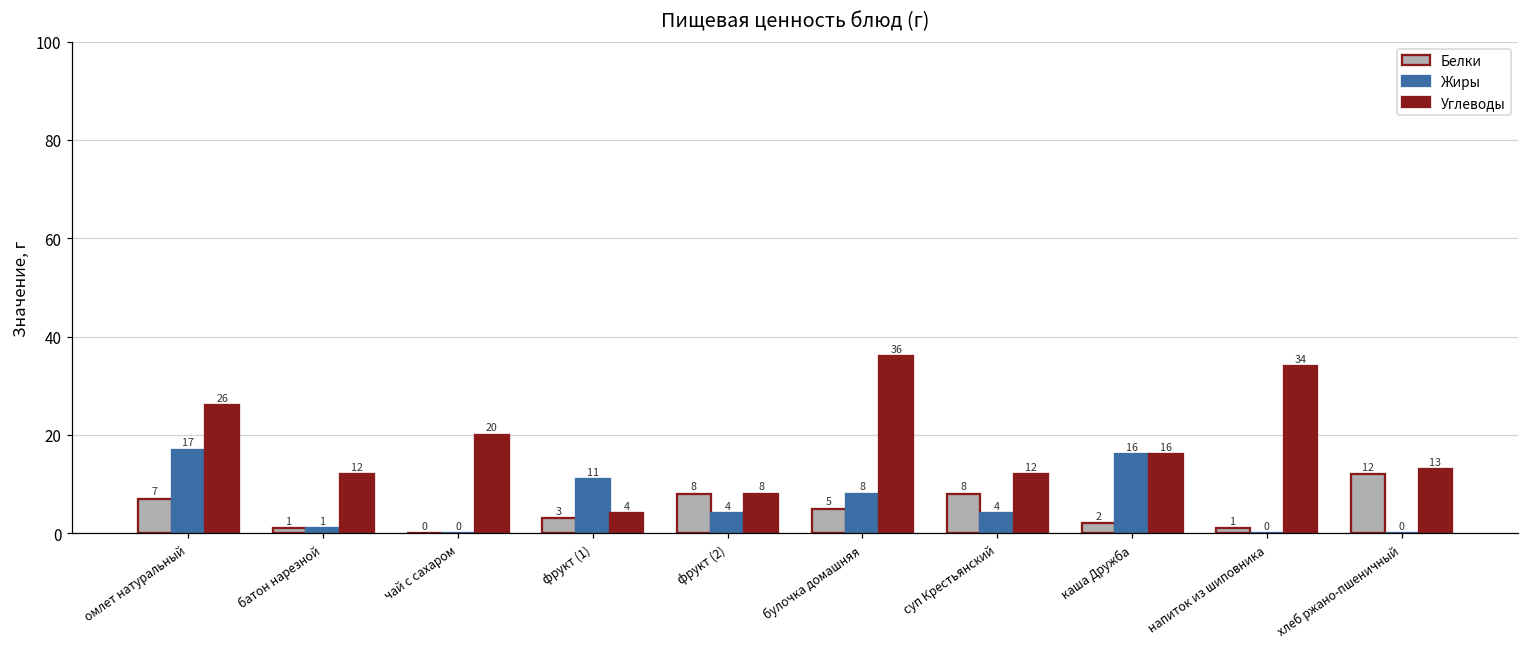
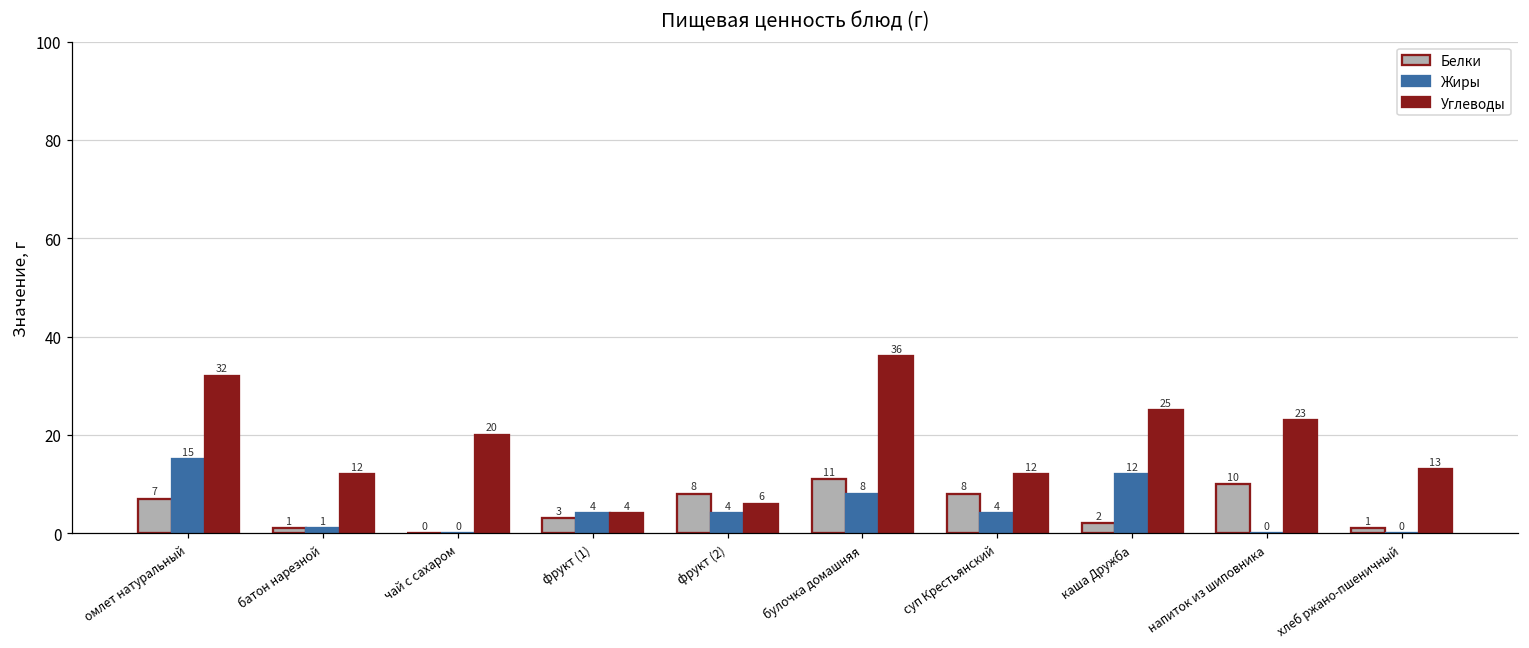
  {
    "Белки": {
      "омлет натуральный": 7,
      "батон нарезной": 1,
      "чай с сахаром": 0,
      "фрукт (1)": 3,
      "фрукт (2)": 8,
-     "булочка домашняя": 5,
+     "булочка домашняя": 11,
      "суп Крестьянский": 8,
      "каша Дружба": 2,
-     "напиток из шиповника": 1,
-     "хлеб ржано-пшеничный": 12
+     "напиток из шиповника": 10,
+     "хлеб ржано-пшеничный": 1
    },
    "Жиры": {
-     "омлет натуральный": 17,
+     "омлет натуральный": 15,
      "батон нарезной": 1,
      "чай с сахаром": 0,
-     "фрукт (1)": 11,
+     "фрукт (1)": 4,
      "фрукт (2)": 4,
      "булочка домашняя": 8,
      "суп Крестьянский": 4,
-     "каша Дружба": 16,
+     "каша Дружба": 12,
      "напиток из шиповника": 0,
      "хлеб ржано-пшеничный": 0
    },
    "Углеводы": {
-     "омлет натуральный": 26,
+     "омлет натуральный": 32,
      "батон нарезной": 12,
      "чай с сахаром": 20,
      "фрукт (1)": 4,
-     "фрукт (2)": 8,
+     "фрукт (2)": 6,
      "булочка домашняя": 36,
      "суп Крестьянский": 12,
-     "каша Дружба": 16,
-     "напиток из шиповника": 34,
+     "каша Дружба": 25,
+     "напиток из шиповника": 23,
      "хлеб ржано-пшеничный": 13
    }
  }
